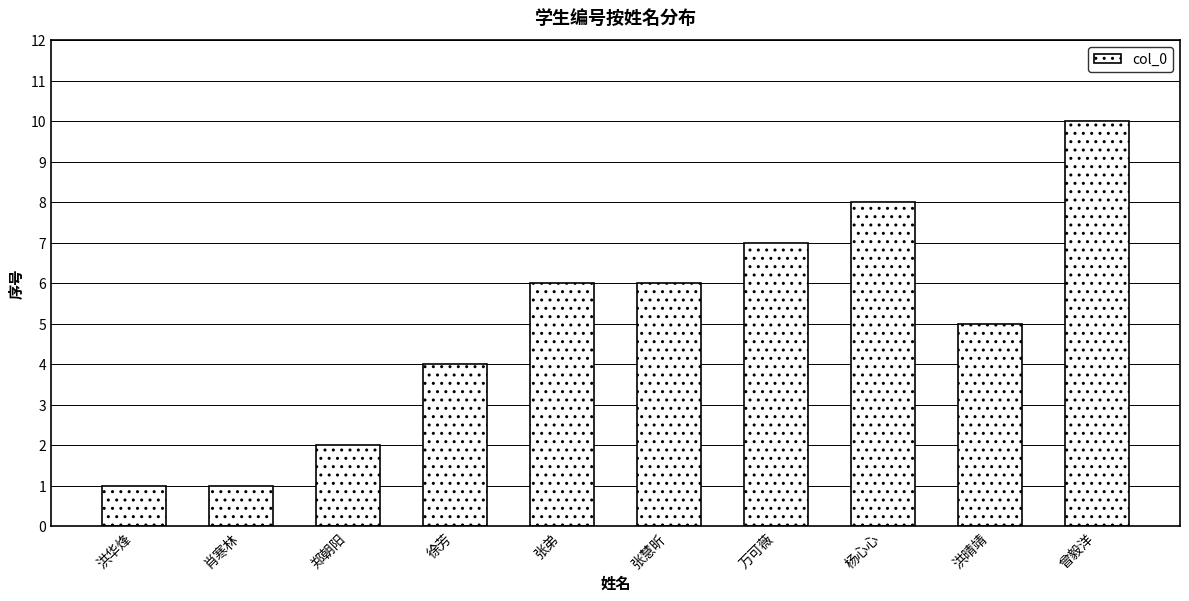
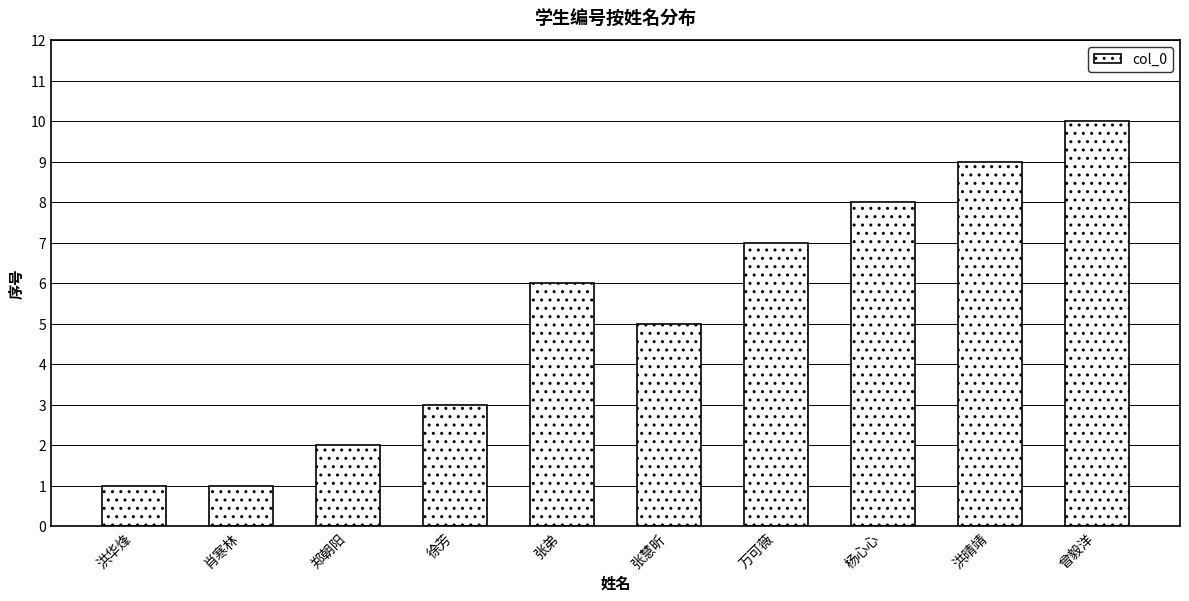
  {
    "洪华烽": 1,
    "肖寒林": 1,
    "郑朝阳": 2,
-   "徐芳": 4,
+   "徐芳": 3,
    "张弟": 6,
-   "张慧昕": 6,
+   "张慧昕": 5,
    "万可薇": 7,
    "杨心心": 8,
-   "洪晴靖": 5,
+   "洪晴靖": 9,
    "曾毅洋": 10
  }
